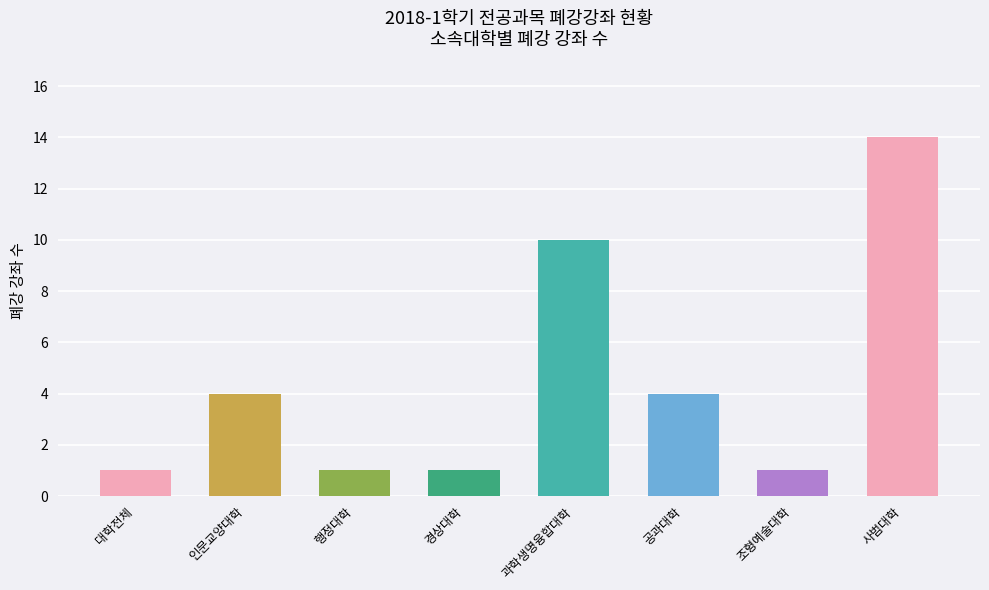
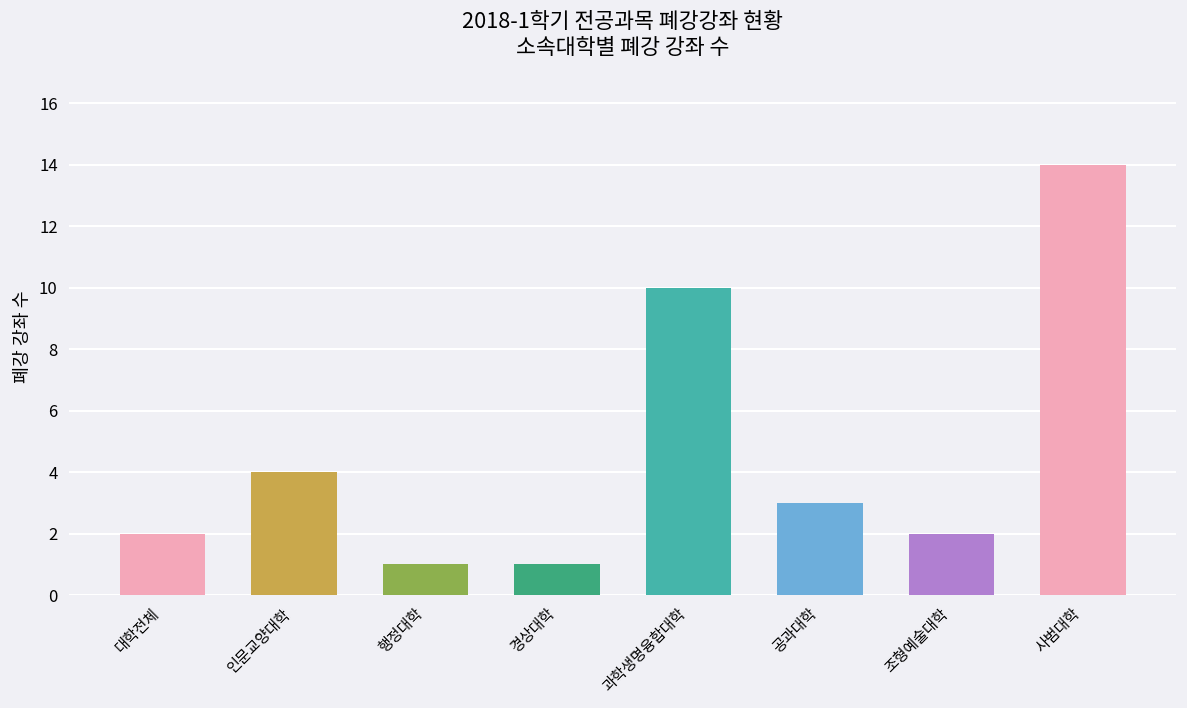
  {
-   "대학전체": 1,
+   "대학전체": 2,
    "인문교양대학": 4,
    "행정대학": 1,
    "경상대학": 1,
    "과학생명융합대학": 10,
-   "공과대학": 4,
-   "조형예술대학": 1,
+   "공과대학": 3,
+   "조형예술대학": 2,
    "사범대학": 14
  }
